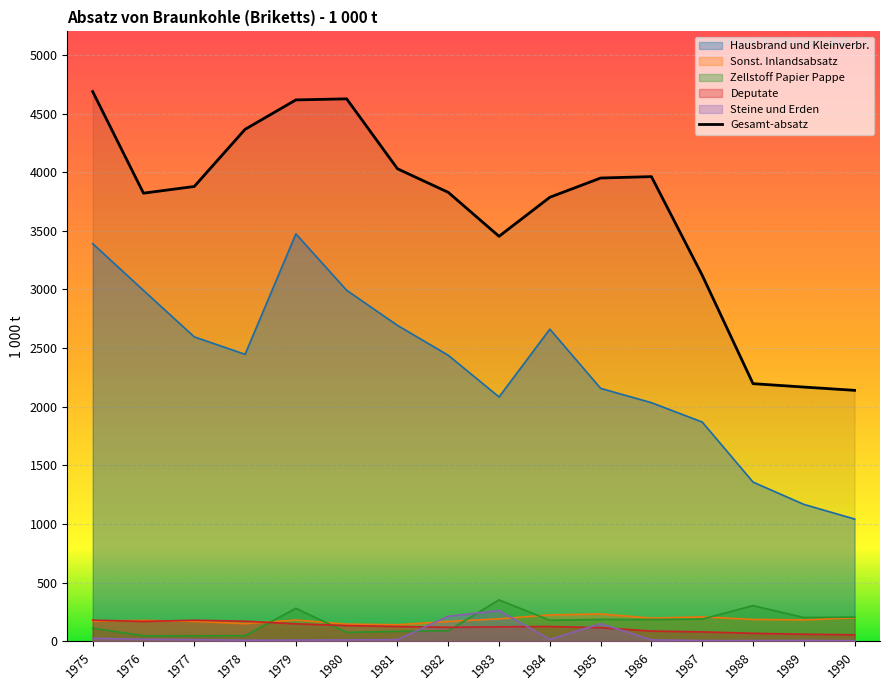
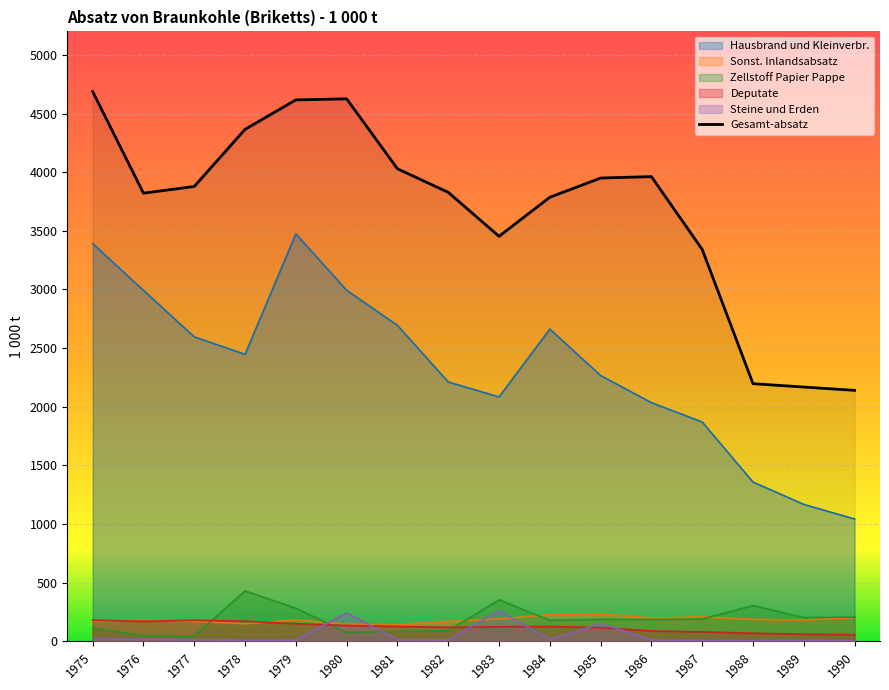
  {
    "Hausbrand und Kleinverbr.": {
      "1975": 3390,
      "1976": 2990,
      "1977": 2600,
      "1978": 2450,
      "1979": 3470,
      "1980": 2990,
      "1981": 2690,
-     "1982": 2440,
+     "1982": 2210,
      "1983": 2080,
      "1984": 2660,
-     "1985": 2160,
+     "1985": 2270,
      "1986": 2040,
      "1987": 1870,
      "1988": 1360,
      "1989": 1170,
      "1990": 1040
    },
    "Zellstoff Papier Pappe": {
      "1975": 110,
      "1976": 50,
      "1977": 50,
-     "1978": 50,
+     "1978": 430,
      "1979": 280,
      "1980": 80,
      "1981": 90,
      "1982": 90,
      "1983": 350,
      "1984": 180,
      "1985": 190,
      "1988": 310
    },
    "Steine und Erden": {
      "1975": 30,
      "1976": 20,
      "1977": 20,
      "1978": 10,
      "1979": 10,
-     "1980": 10,
+     "1980": 240,
      "1981": 20,
-     "1982": 210,
+     "1982": 10,
      "1983": 260,
      "1984": 20,
      "1985": 150,
      "1986": 10,
      "1987": 10,
      "1988": 10,
      "1989": 10,
      "1990": 10
    },
    "Gesamt-absatz": {
      "1975": 4690,
      "1976": 3820,
      "1977": 3880,
      "1978": 4370,
      "1979": 4620,
      "1980": 4630,
      "1981": 4030,
      "1982": 3830,
      "1983": 3450,
      "1984": 3790,
      "1985": 3950,
      "1986": 3960,
-     "1987": 3120,
+     "1987": 3340,
      "1988": 2200,
      "1989": 2170,
      "1990": 2140
    }
  }
